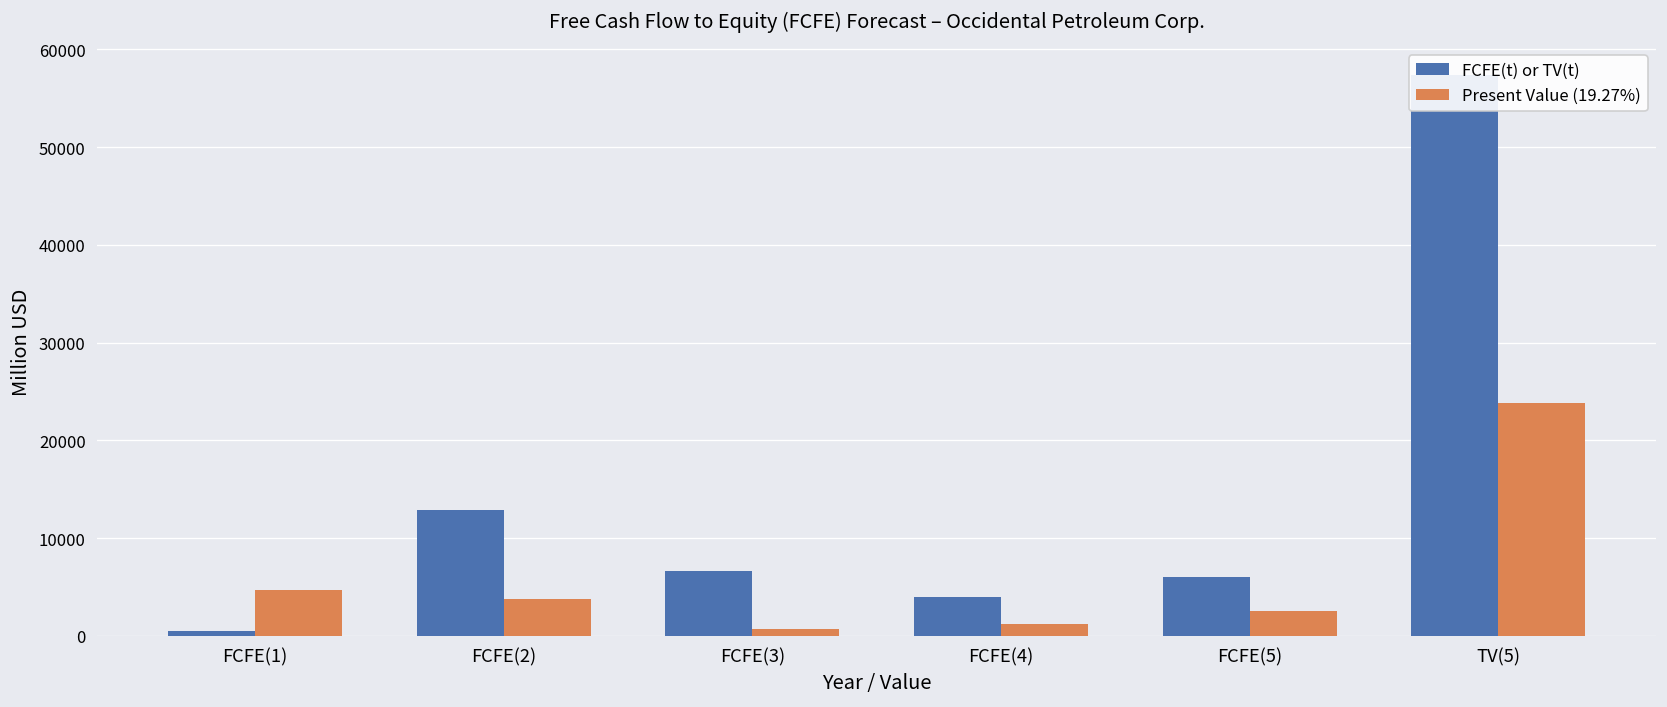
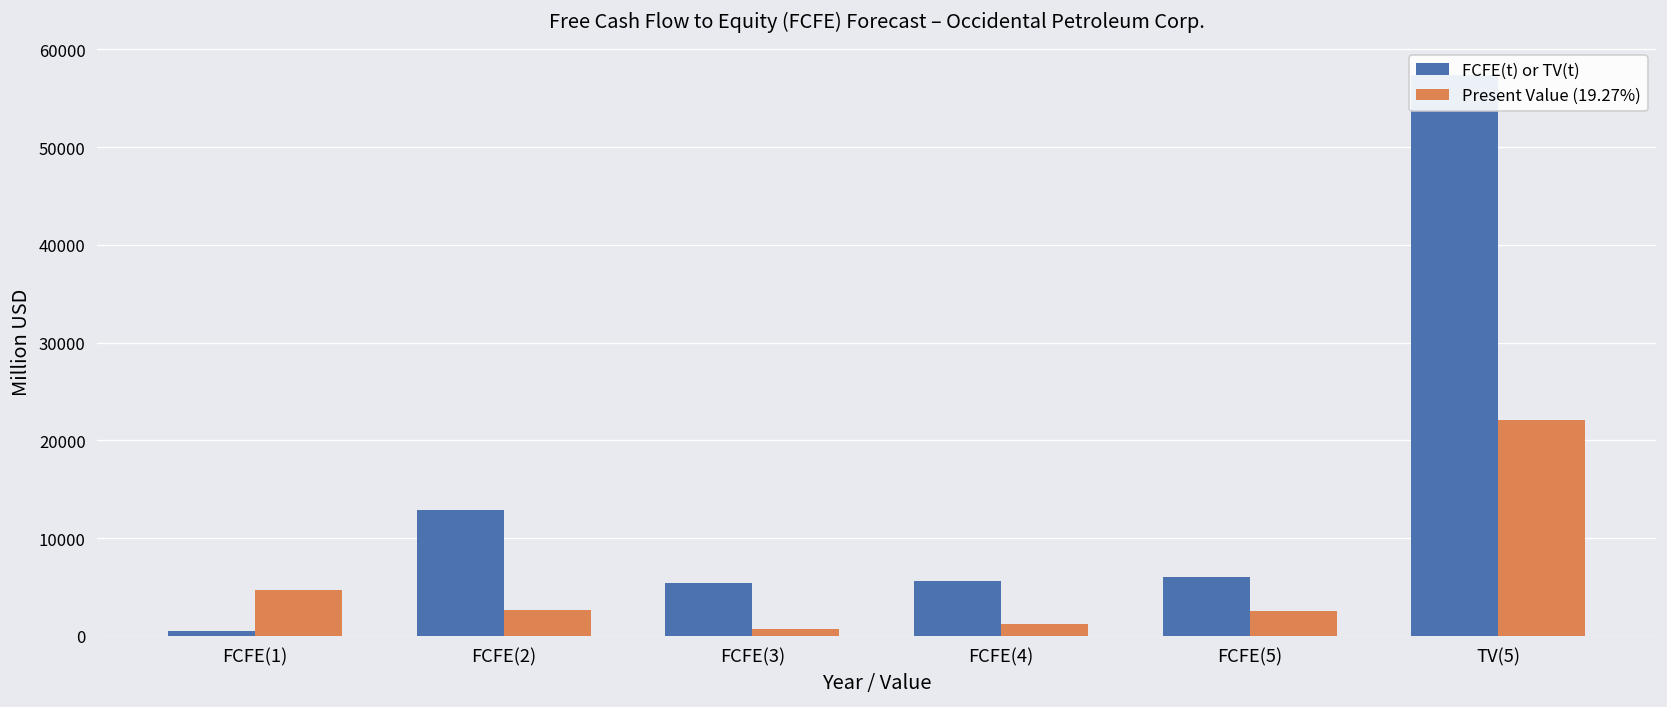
  {
    "FCFE(t) or TV(t)": {
      "FCFE(1)": 1000,
      "FCFE(2)": 13000,
-     "FCFE(3)": 7000,
-     "FCFE(4)": 4000,
+     "FCFE(3)": 5000,
+     "FCFE(4)": 6000,
      "FCFE(5)": 6000
    },
    "Present Value (19.27%)": {
      "FCFE(1)": 5000,
-     "FCFE(2)": 4000,
+     "FCFE(2)": 3000,
      "FCFE(3)": 1000,
      "FCFE(4)": 1000,
      "FCFE(5)": 3000,
-     "TV(5)": 24000
+     "TV(5)": 22000
    }
  }
